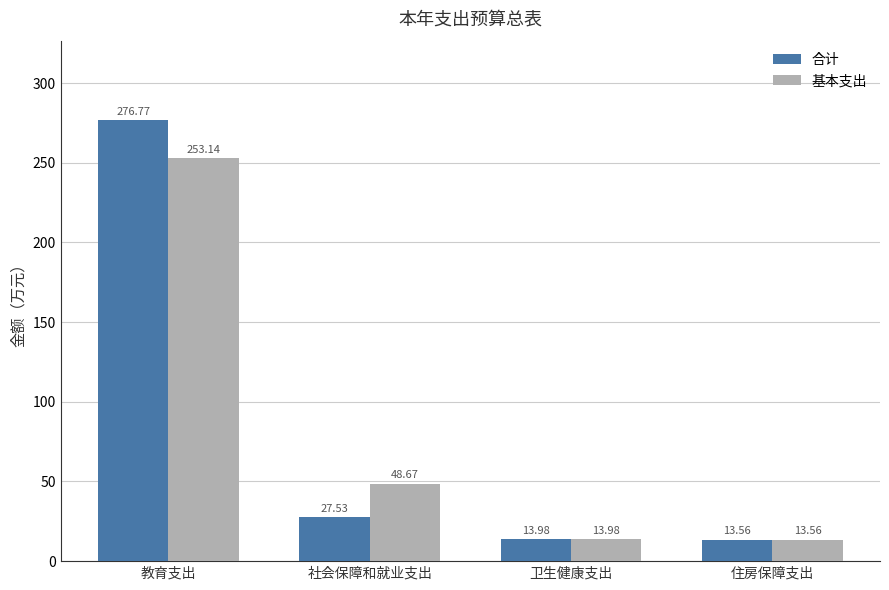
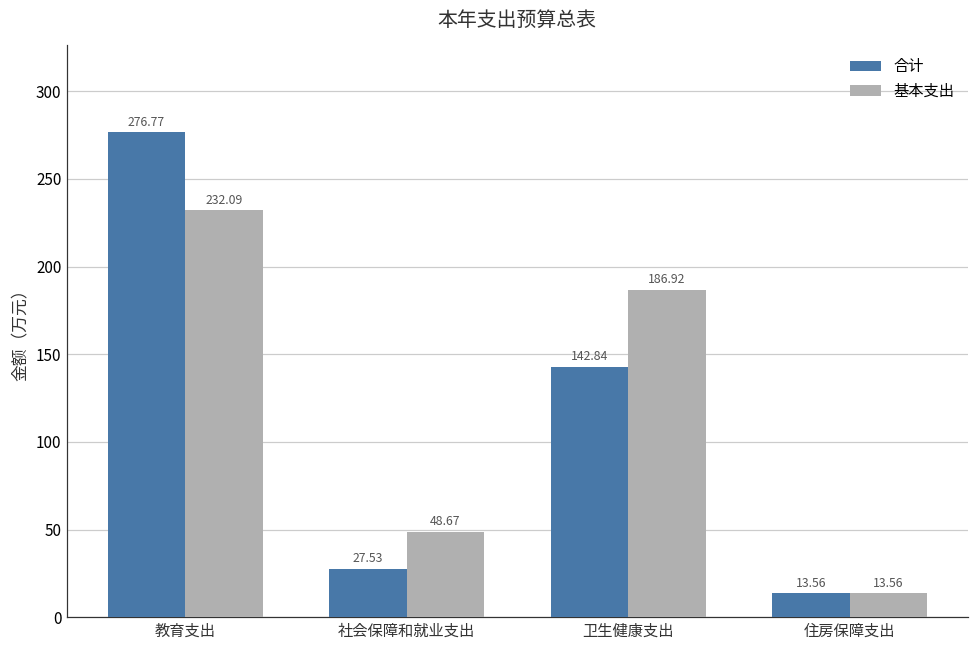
  {
    "合计": {
      "教育支出": 276.77,
      "社会保障和就业支出": 27.53,
-     "卫生健康支出": 13.98,
+     "卫生健康支出": 142.84,
      "住房保障支出": 13.56
    },
    "基本支出": {
-     "教育支出": 253.14,
+     "教育支出": 232.09,
      "社会保障和就业支出": 48.67,
-     "卫生健康支出": 13.98,
+     "卫生健康支出": 186.92,
      "住房保障支出": 13.56
    }
  }
